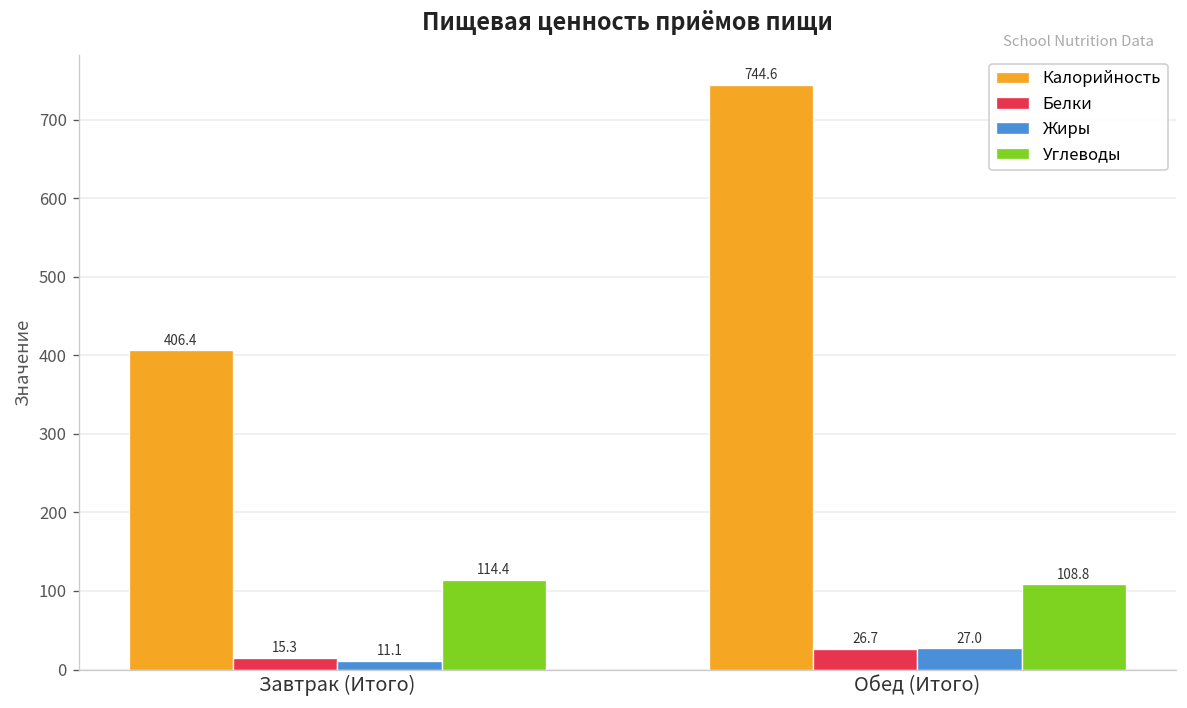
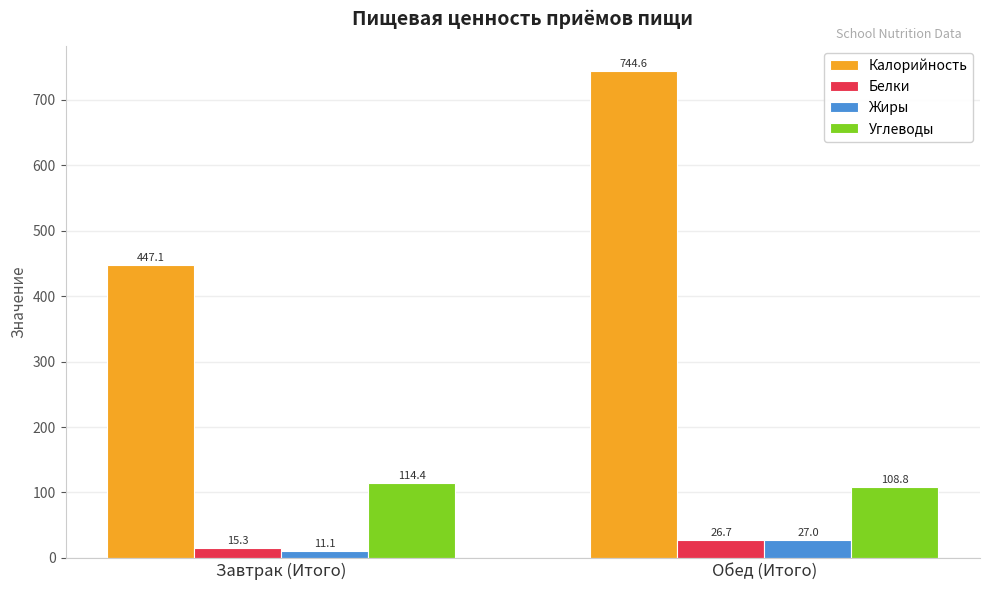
  {
    "Калорийность": {
-     "Завтрак (Итого)": 406.4,
+     "Завтрак (Итого)": 447.1,
      "Обед (Итого)": 744.6
    },
    "Белки": {
      "Завтрак (Итого)": 15.3,
      "Обед (Итого)": 26.7
    },
    "Жиры": {
      "Завтрак (Итого)": 11.1,
      "Обед (Итого)": 27.0
    },
    "Углеводы": {
      "Завтрак (Итого)": 114.4,
      "Обед (Итого)": 108.8
    }
  }
